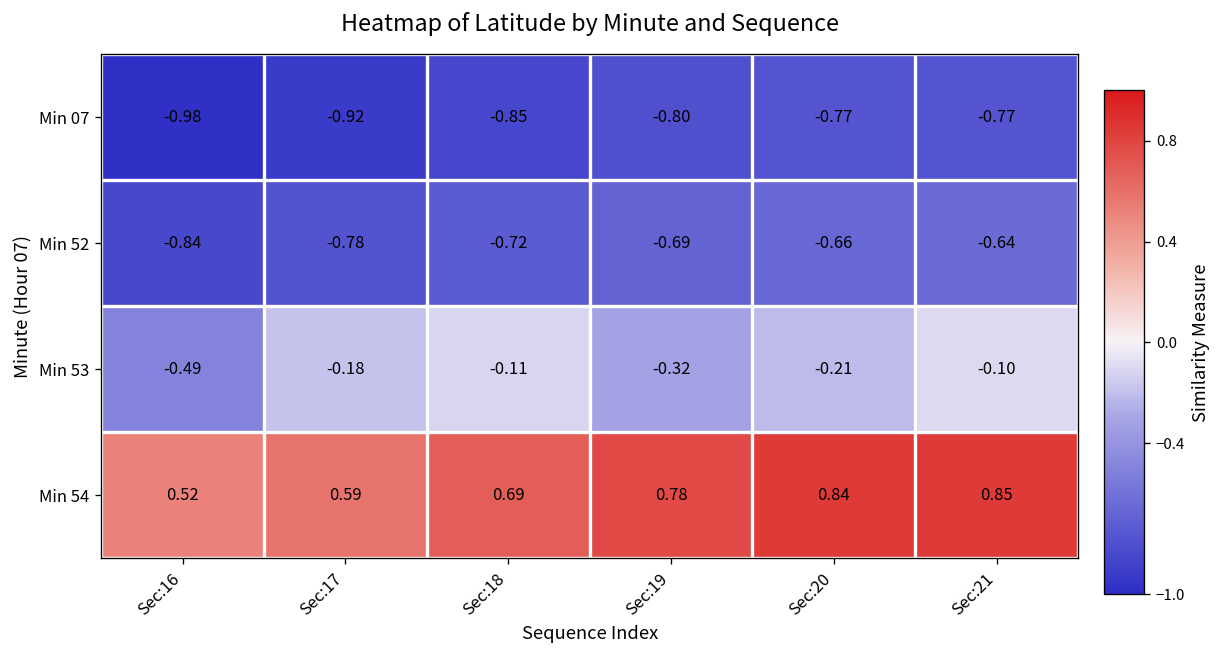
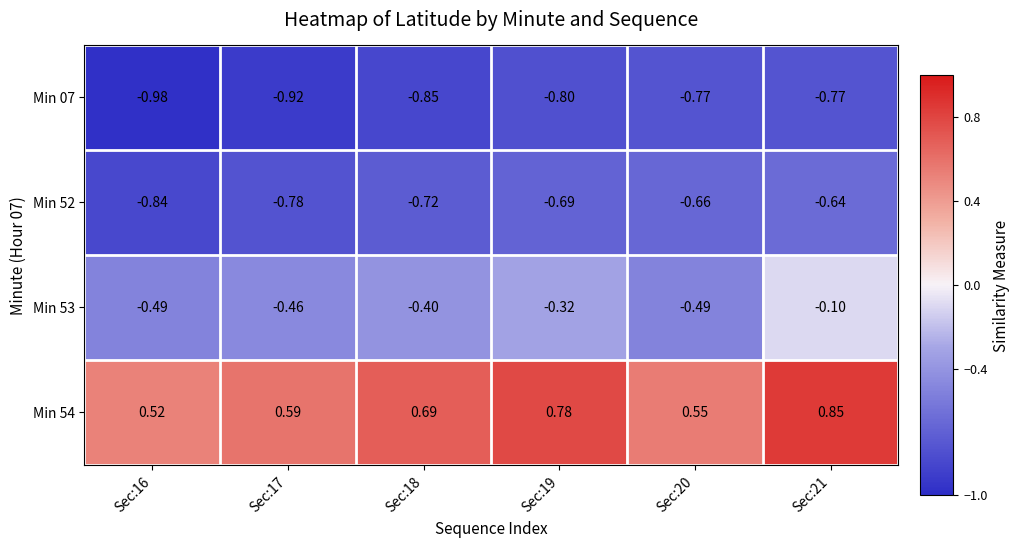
  {
    "Min 07": {
      "Sec:16": -0.98,
      "Sec:17": -0.92,
      "Sec:18": -0.85,
      "Sec:19": -0.80,
      "Sec:20": -0.77,
      "Sec:21": -0.77
    },
    "Min 52": {
      "Sec:16": -0.84,
      "Sec:17": -0.78,
      "Sec:18": -0.72,
      "Sec:19": -0.69,
      "Sec:20": -0.66,
      "Sec:21": -0.64
    },
    "Min 53": {
      "Sec:16": -0.49,
-     "Sec:17": -0.18,
-     "Sec:18": -0.11,
+     "Sec:17": -0.46,
+     "Sec:18": -0.40,
      "Sec:19": -0.32,
-     "Sec:20": -0.21,
+     "Sec:20": -0.49,
      "Sec:21": -0.10
    },
    "Min 54": {
      "Sec:16": 0.52,
      "Sec:17": 0.59,
      "Sec:18": 0.69,
      "Sec:19": 0.78,
-     "Sec:20": 0.84,
+     "Sec:20": 0.55,
      "Sec:21": 0.85
    }
  }
